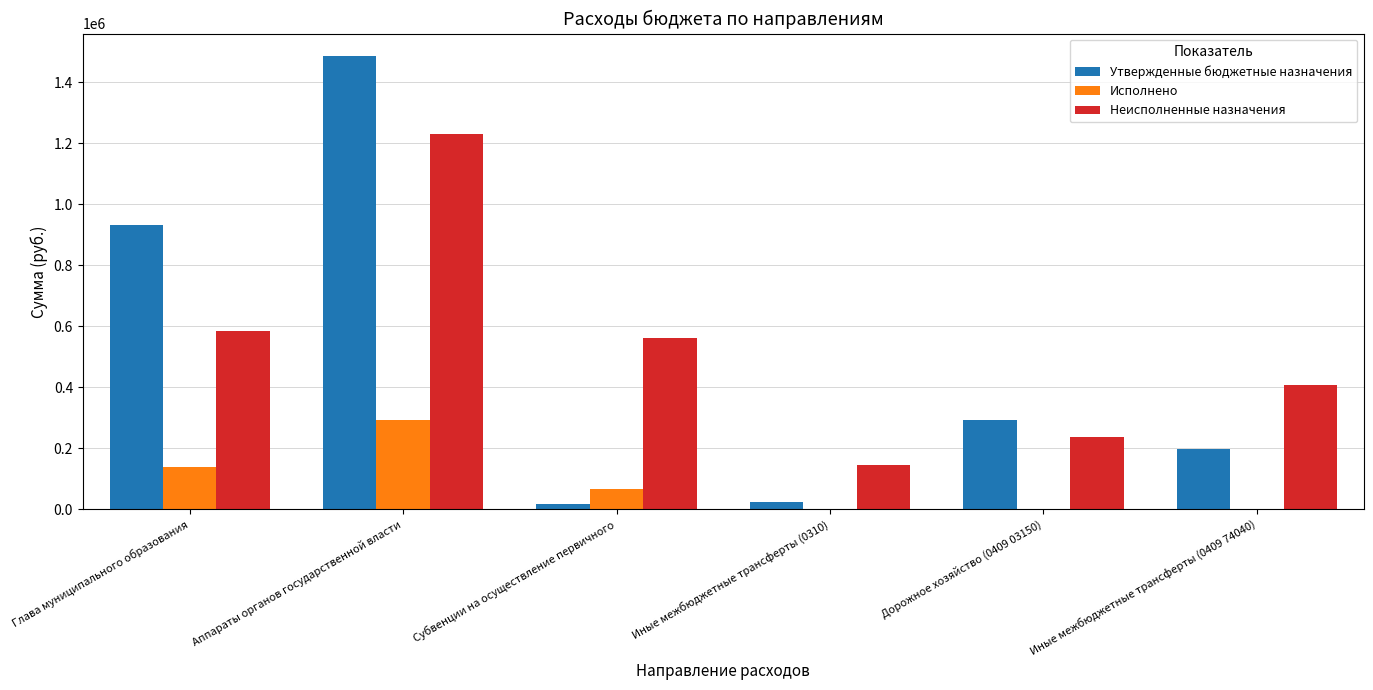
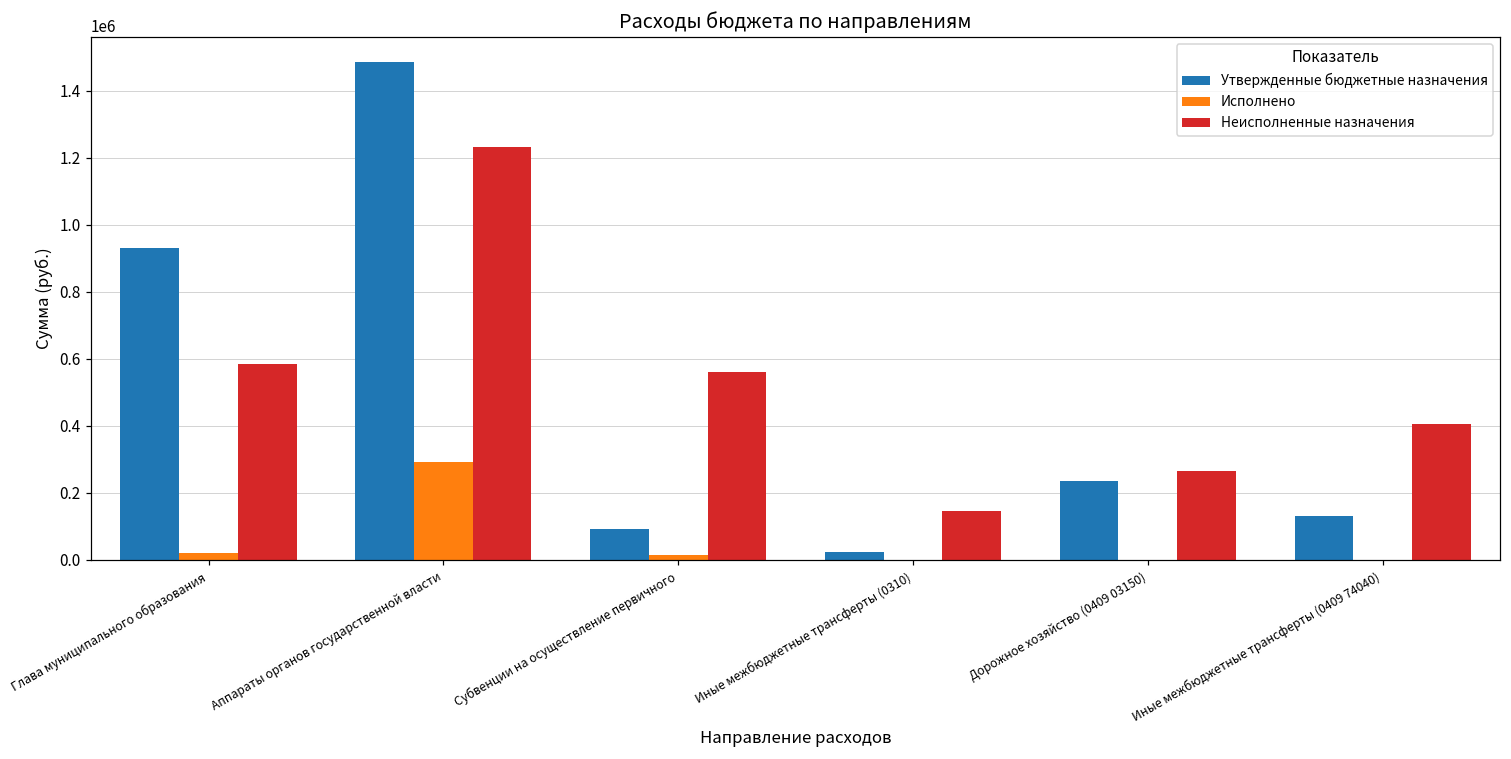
  {
    "Утвержденные бюджетные назначения": {
      "Глава муниципального образования": 930000,
      "Аппараты органов государственной власти": 1490000,
-     "Субвенции на осуществление первичного": 20000,
+     "Субвенции на осуществление первичного": 90000,
      "Иные межбюджетные трансферты (0310)": 20000,
-     "Дорожное хозяйство (0409 03150)": 290000,
-     "Иные межбюджетные трансферты (0409 74040)": 200000
+     "Дорожное хозяйство (0409 03150)": 240000,
+     "Иные межбюджетные трансферты (0409 74040)": 130000
    },
    "Исполнено": {
-     "Глава муниципального образования": 140000,
+     "Глава муниципального образования": 20000,
      "Аппараты органов государственной власти": 290000,
-     "Субвенции на осуществление первичного": 70000,
+     "Субвенции на осуществление первичного": 10000,
      "Иные межбюджетные трансферты (0310)": 0,
      "Дорожное хозяйство (0409 03150)": 0,
      "Иные межбюджетные трансферты (0409 74040)": 0
    },
    "Неисполненные назначения": {
      "Глава муниципального образования": 580000,
      "Аппараты органов государственной власти": 1230000,
      "Субвенции на осуществление первичного": 560000,
      "Иные межбюджетные трансферты (0310)": 150000,
-     "Дорожное хозяйство (0409 03150)": 240000,
+     "Дорожное хозяйство (0409 03150)": 260000,
      "Иные межбюджетные трансферты (0409 74040)": 410000
    }
  }
